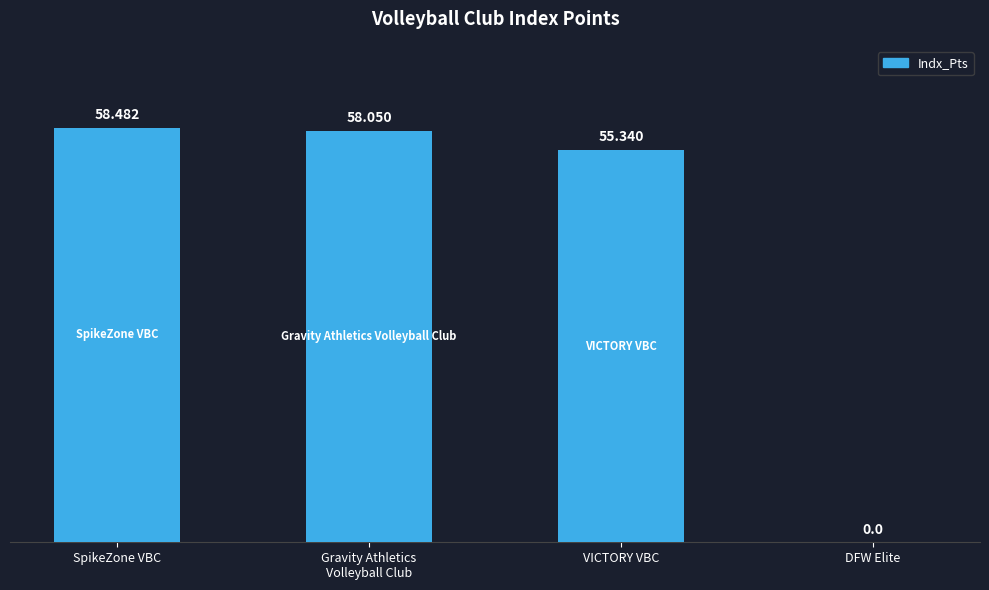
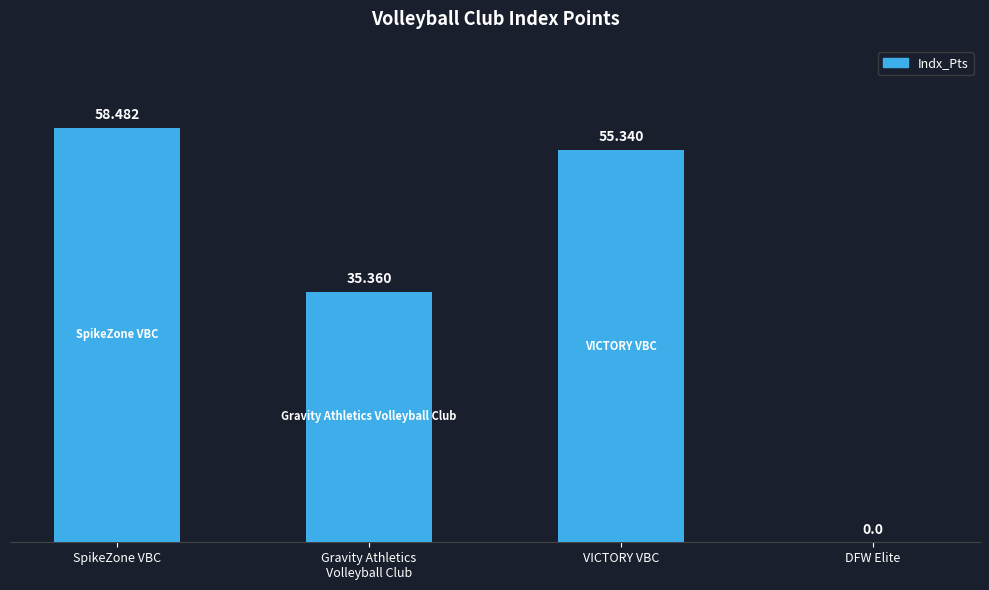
  {
    "SpikeZone VBC": 58.482,
-   "Gravity Athletics Volleyball Club": 58.050,
+   "Gravity Athletics Volleyball Club": 35.360,
    "VICTORY VBC": 55.340,
    "DFW Elite": 0.0
  }
